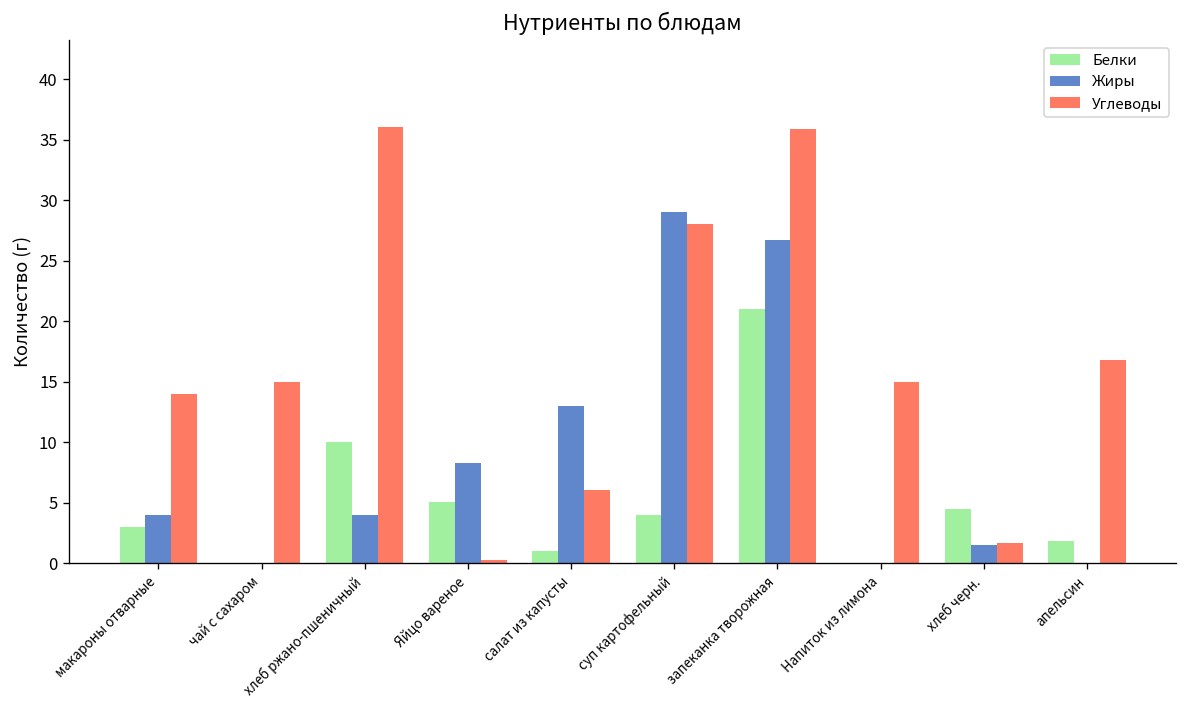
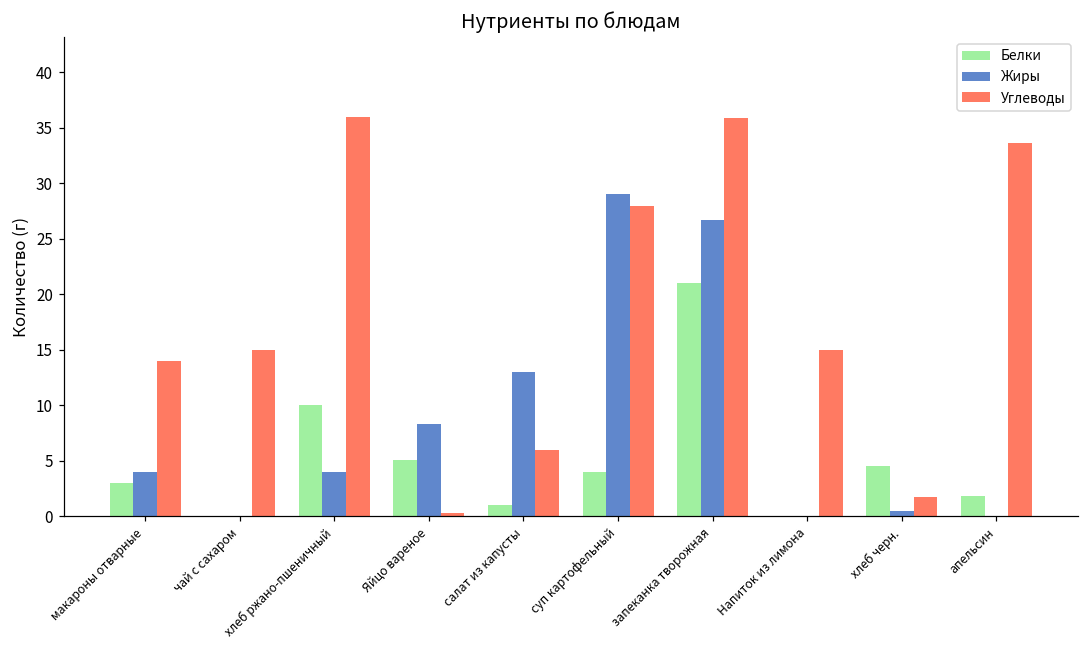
  {
    "Белки": {
      "макароны отварные": 3.0,
      "чай с сахаром": 0.0,
      "хлеб ржано-пшеничный": 10.0,
      "Яйцо вареное": 5.1,
      "салат из капусты": 1.0,
      "суп картофельный": 4.0,
      "запеканка творожная": 21.0,
      "Напиток из лимона": 0.0,
      "хлеб черн.": 4.5,
      "апельсин": 1.8
    },
    "Жиры": {
      "макароны отварные": 4.0,
      "чай с сахаром": 0.0,
      "хлеб ржано-пшеничный": 4.0,
      "Яйцо вареное": 8.3,
      "салат из капусты": 13.0,
      "суп картофельный": 29.0,
      "запеканка творожная": 26.7,
      "Напиток из лимона": 0.0,
-     "хлеб черн.": 1.5,
+     "хлеб черн.": 0.5,
      "апельсин": 0.0
    },
    "Углеводы": {
      "макароны отварные": 14.0,
      "чай с сахаром": 15.0,
      "хлеб ржано-пшеничный": 36.0,
      "Яйцо вареное": 0.3,
      "салат из капусты": 6.0,
      "суп картофельный": 28.0,
      "запеканка творожная": 35.9,
      "Напиток из лимона": 15.0,
      "хлеб черн.": 1.7,
-     "апельсин": 16.8
+     "апельсин": 33.6
    }
  }
